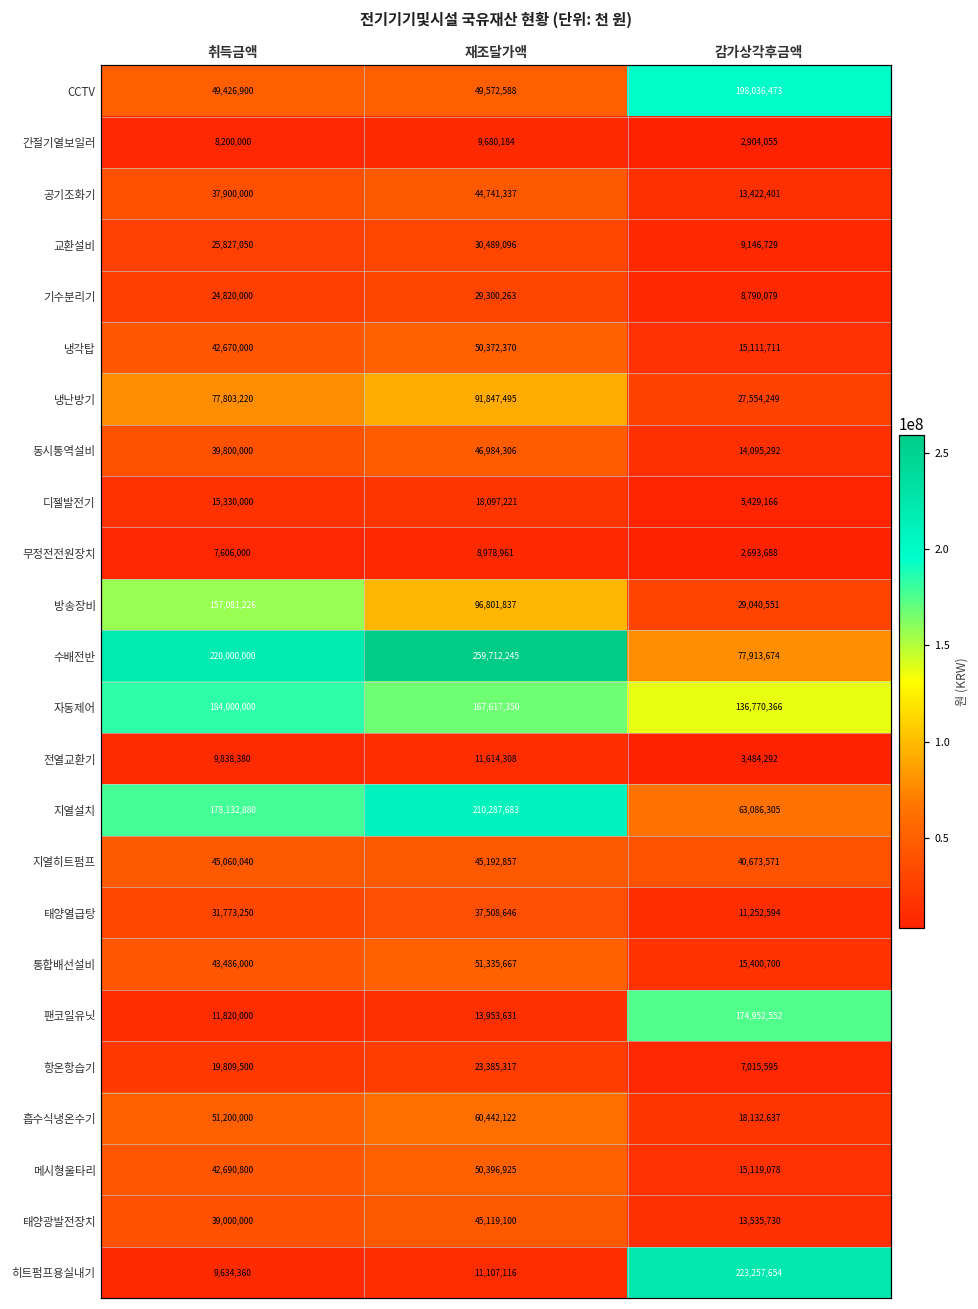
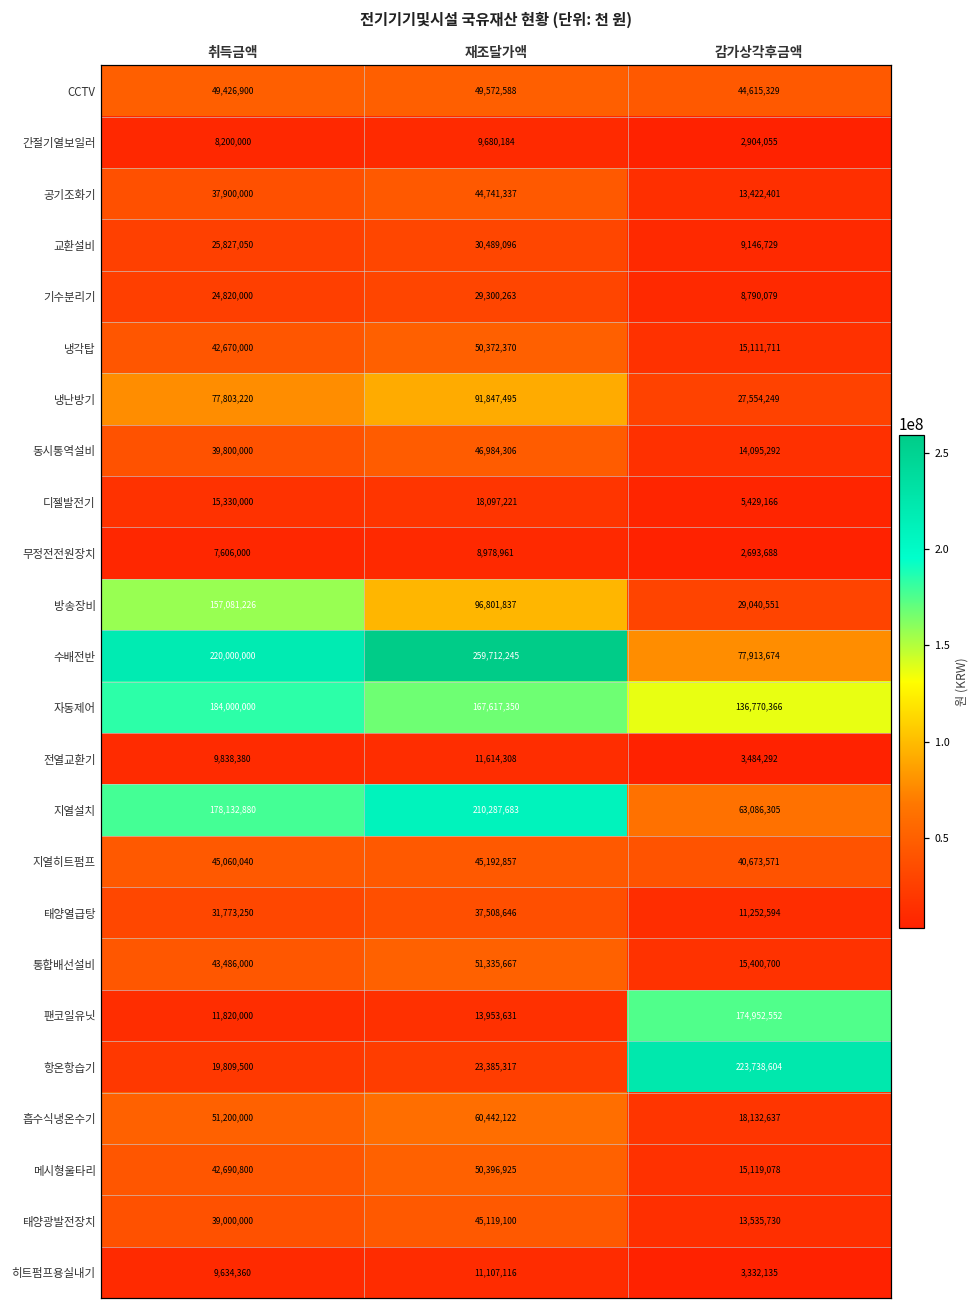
  {
    "CCTV": {
      "취득금액": "49,426,900",
      "재조달가액": "49,572,588",
-     "감가상각후금액": "198,036,473"
+     "감가상각후금액": "44,615,329"
    },
    "간절기열보일러": {
      "취득금액": "8,200,000",
      "재조달가액": "9,680,184",
      "감가상각후금액": "2,904,055"
    },
    "공기조화기": {
      "취득금액": "37,900,000",
      "재조달가액": "44,741,337",
      "감가상각후금액": "13,422,401"
    },
    "교환설비": {
      "취득금액": "25,827,050",
      "재조달가액": "30,489,096",
      "감가상각후금액": "9,146,729"
    },
    "기수분리기": {
      "취득금액": "24,820,000",
      "재조달가액": "29,300,263",
      "감가상각후금액": "8,790,079"
    },
    "냉각탑": {
      "취득금액": "42,670,000",
      "재조달가액": "50,372,370",
      "감가상각후금액": "15,111,711"
    },
    "냉난방기": {
      "취득금액": "77,803,220",
      "재조달가액": "91,847,495",
      "감가상각후금액": "27,554,249"
    },
    "동시통역설비": {
      "취득금액": "39,800,000",
      "재조달가액": "46,984,306",
      "감가상각후금액": "14,095,292"
    },
    "디젤발전기": {
      "취득금액": "15,330,000",
      "재조달가액": "18,097,221",
      "감가상각후금액": "5,429,166"
    },
    "무정전전원장치": {
      "취득금액": "7,606,000",
      "재조달가액": "8,978,961",
      "감가상각후금액": "2,693,688"
    },
    "방송장비": {
      "취득금액": "157,081,226",
      "재조달가액": "96,801,837",
      "감가상각후금액": "29,040,551"
    },
    "수배전반": {
      "취득금액": "220,000,000",
      "재조달가액": "259,712,245",
      "감가상각후금액": "77,913,674"
    },
    "자동제어": {
      "취득금액": "184,000,000",
      "재조달가액": "167,617,350",
      "감가상각후금액": "136,770,366"
    },
    "전열교환기": {
      "취득금액": "9,838,380",
      "재조달가액": "11,614,308",
      "감가상각후금액": "3,484,292"
    },
    "지열설치": {
      "취득금액": "178,132,880",
      "재조달가액": "210,287,683",
      "감가상각후금액": "63,086,305"
    },
    "지열히트펌프": {
      "취득금액": "45,060,040",
      "재조달가액": "45,192,857",
      "감가상각후금액": "40,673,571"
    },
    "태양열급탕": {
      "취득금액": "31,773,250",
      "재조달가액": "37,508,646",
      "감가상각후금액": "11,252,594"
    },
    "통합배선설비": {
      "취득금액": "43,486,000",
      "재조달가액": "51,335,667",
      "감가상각후금액": "15,400,700"
    },
    "팬코일유닛": {
      "취득금액": "11,820,000",
      "재조달가액": "13,953,631",
      "감가상각후금액": "174,952,552"
    },
    "항온항습기": {
      "취득금액": "19,809,500",
      "재조달가액": "23,385,317",
-     "감가상각후금액": "7,015,595"
+     "감가상각후금액": "223,738,604"
    },
    "흡수식냉온수기": {
      "취득금액": "51,200,000",
      "재조달가액": "60,442,122",
      "감가상각후금액": "18,132,637"
    },
    "메시형울타리": {
      "취득금액": "42,690,800",
      "재조달가액": "50,396,925",
      "감가상각후금액": "15,119,078"
    },
    "태양광발전장치": {
      "취득금액": "39,000,000",
      "재조달가액": "45,119,100",
      "감가상각후금액": "13,535,730"
    },
    "히트펌프용실내기": {
      "취득금액": "9,634,360",
      "재조달가액": "11,107,116",
-     "감가상각후금액": "223,257,654"
+     "감가상각후금액": "3,332,135"
    }
  }
